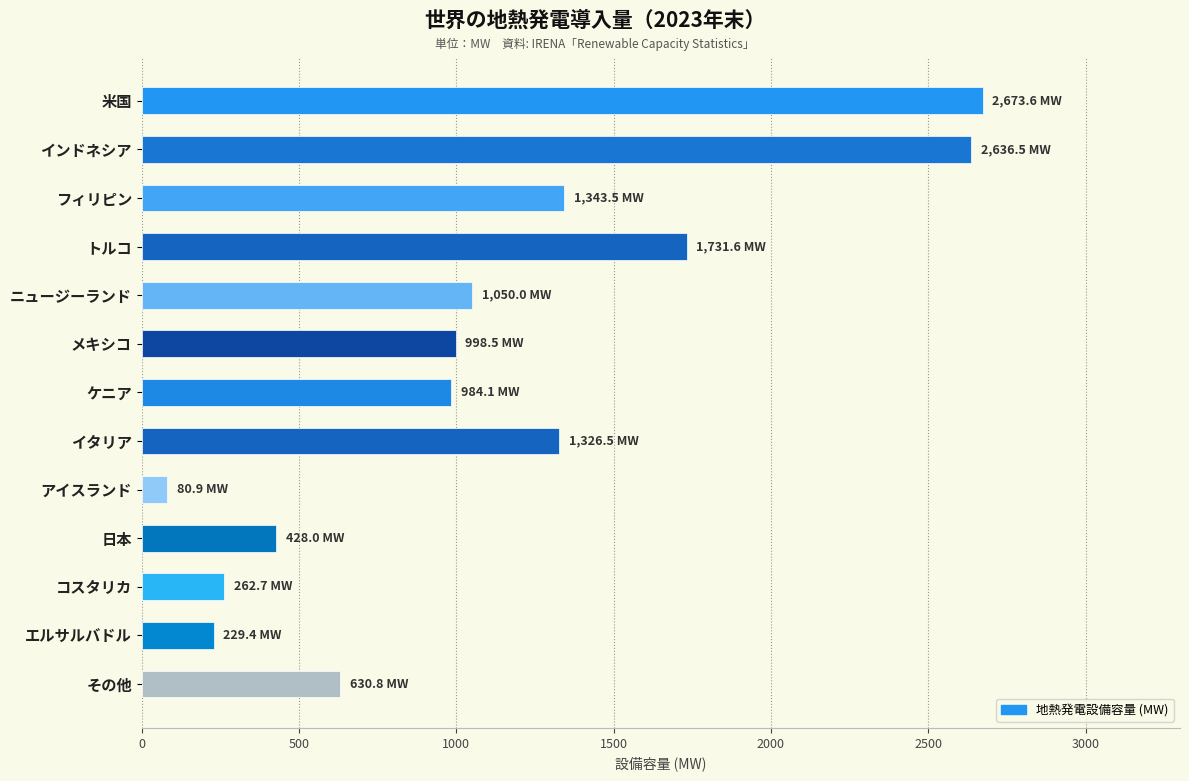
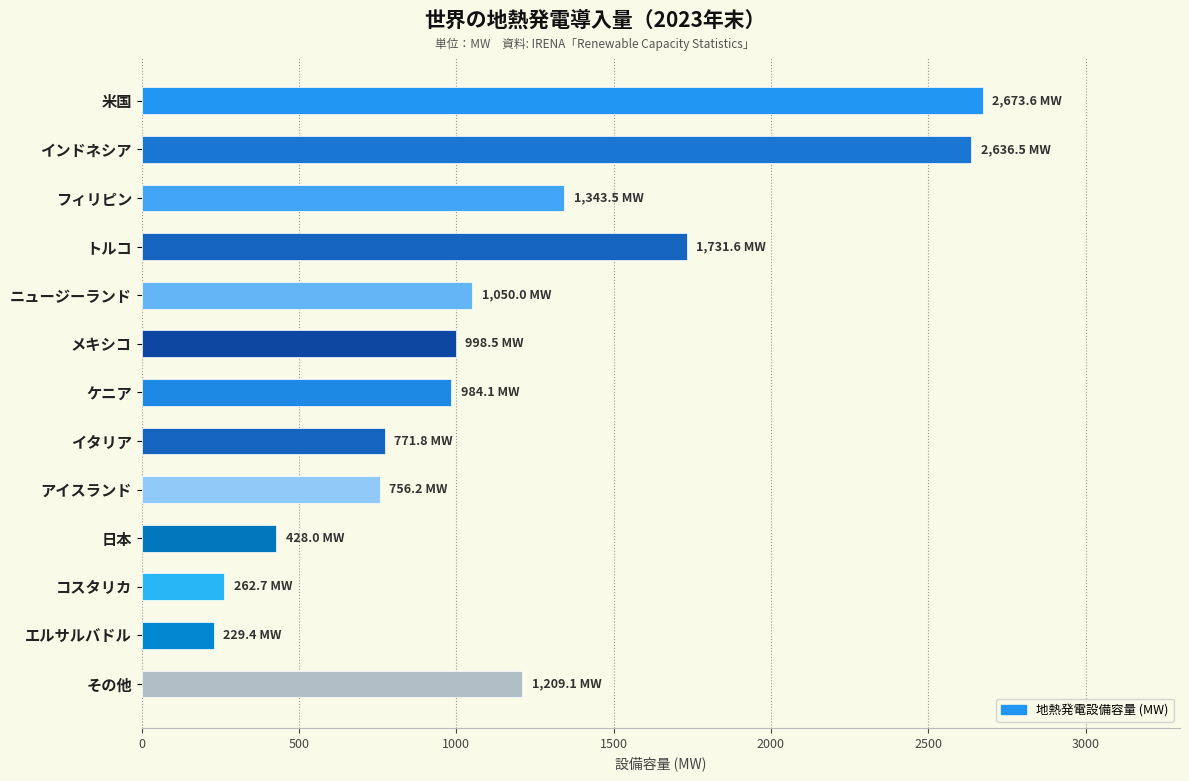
  {
    "米国": "2,673.6",
    "インドネシア": "2,636.5",
    "フィリピン": "1,343.5",
    "トルコ": "1,731.6",
    "ニュージーランド": "1,050.0",
    "メキシコ": "998.5",
    "ケニア": "984.1",
-   "イタリア": "1,326.5",
-   "アイスランド": "80.9",
+   "イタリア": "771.8",
+   "アイスランド": "756.2",
    "日本": "428.0",
    "コスタリカ": "262.7",
    "エルサルバドル": "229.4",
-   "その他": "630.8"
+   "その他": "1,209.1"
  }
